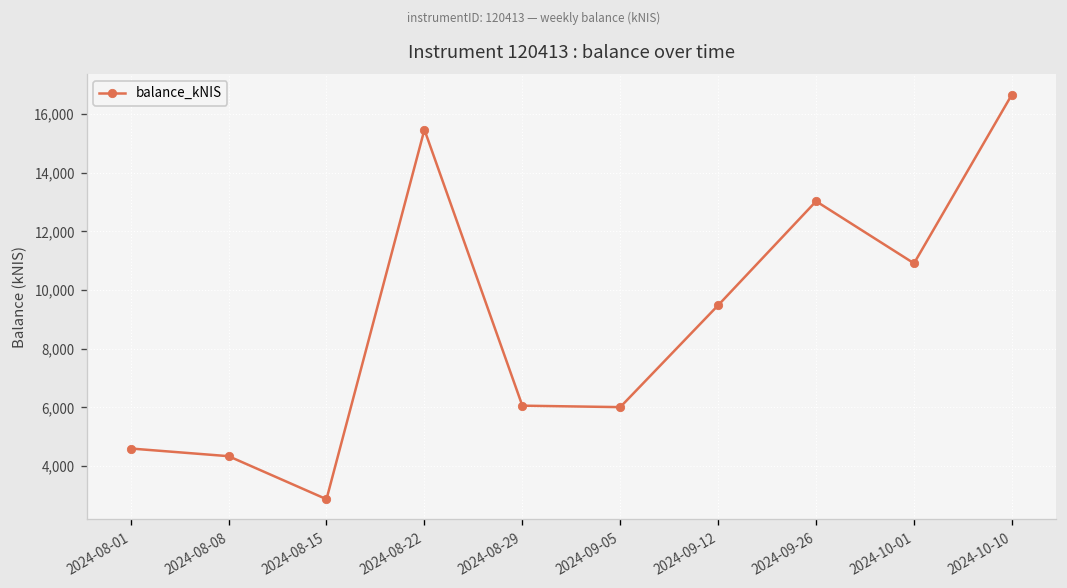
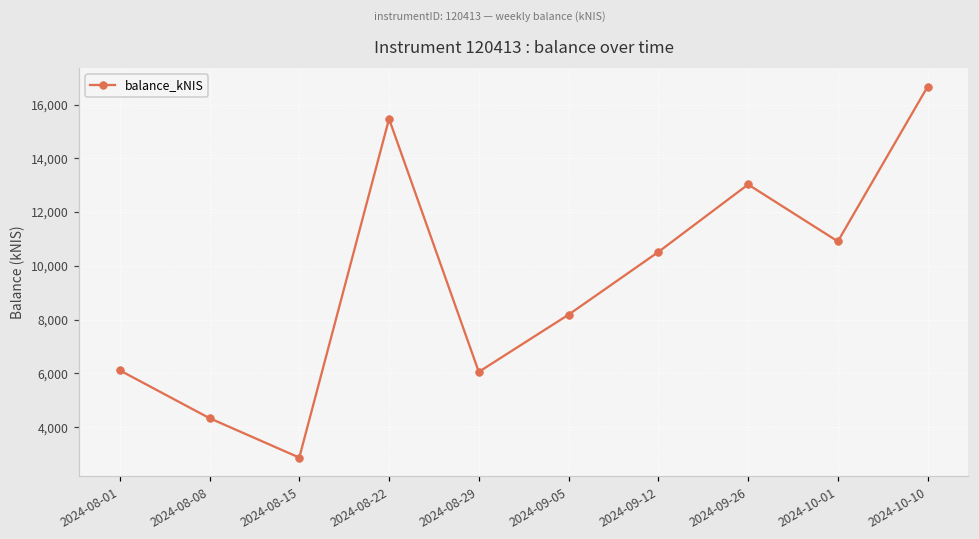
  {
-   "2024-08-01": "4,600",
+   "2024-08-01": "6,100",
    "2024-08-08": "4,300",
    "2024-08-15": "2,900",
    "2024-08-22": "15,500",
    "2024-08-29": "6,100",
-   "2024-09-05": "6,000",
-   "2024-09-12": "9,500",
+   "2024-09-05": "8,200",
+   "2024-09-12": "10,500",
    "2024-09-26": "13,000",
    "2024-10-01": "10,900",
    "2024-10-10": "16,700"
  }
